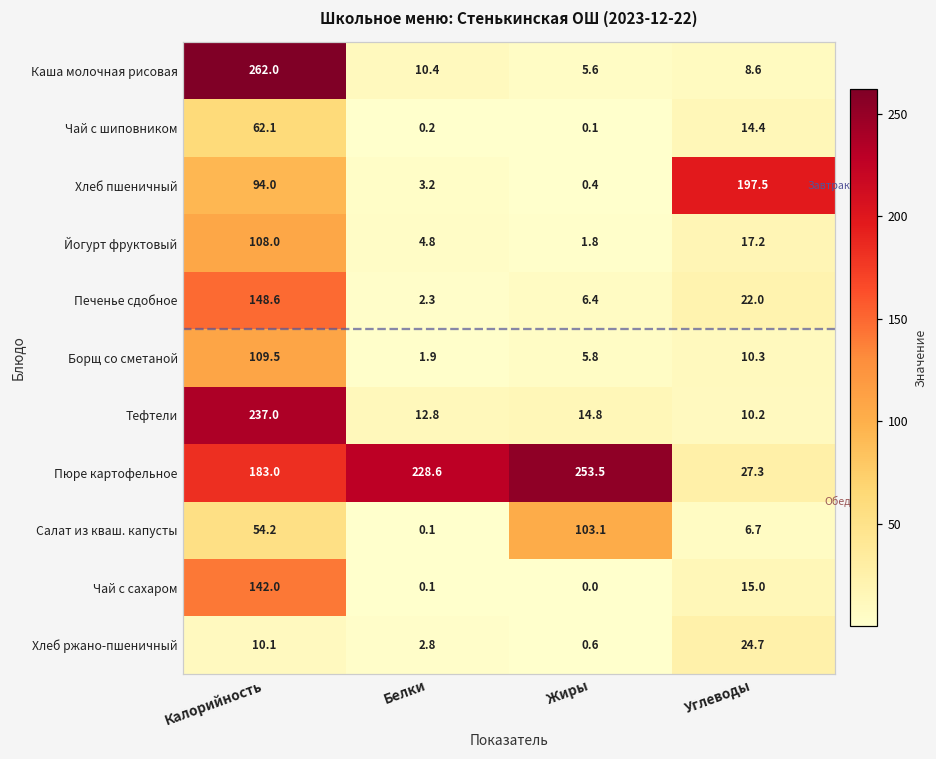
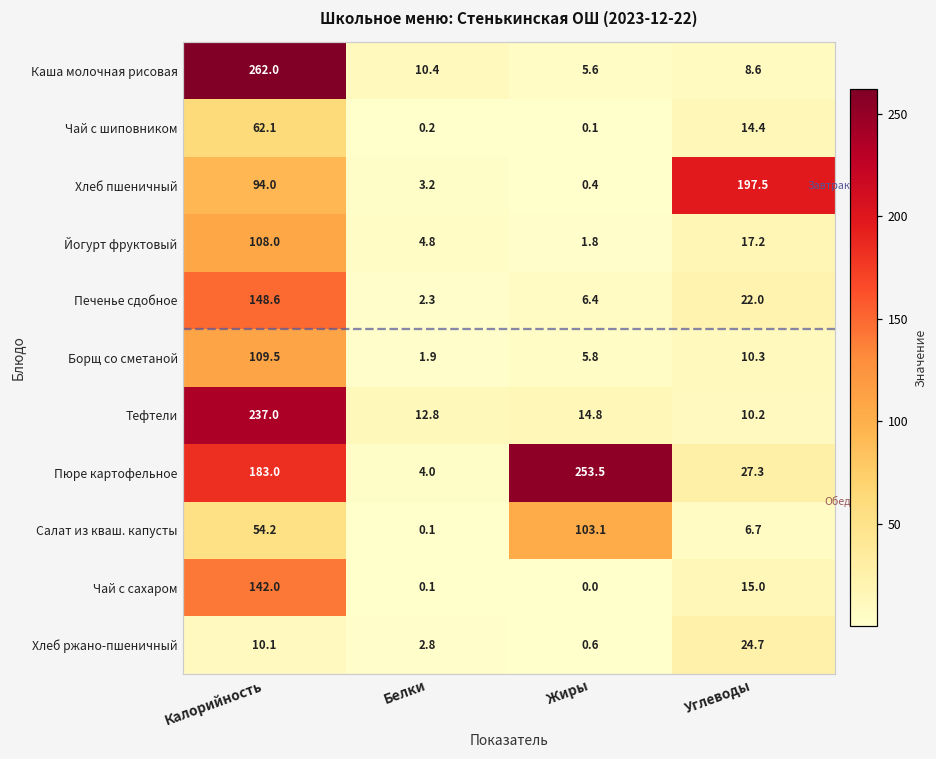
  {
    "Каша молочная рисовая": {
      "Калорийность": 262.0,
      "Белки": 10.4,
      "Жиры": 5.6,
      "Углеводы": 8.6
    },
    "Чай с шиповником": {
      "Калорийность": 62.1,
      "Белки": 0.2,
      "Жиры": 0.1,
      "Углеводы": 14.4
    },
    "Хлеб пшеничный": {
      "Калорийность": 94.0,
      "Белки": 3.2,
      "Жиры": 0.4
    },
    "Йогурт фруктовый": {
      "Калорийность": 108.0,
      "Белки": 4.8,
      "Жиры": 1.8,
      "Углеводы": 17.2
    },
    "Печенье сдобное": {
      "Калорийность": 148.6,
      "Белки": 2.3,
      "Жиры": 6.4,
      "Углеводы": 22.0
    },
    "Борщ со сметаной": {
      "Калорийность": 109.5,
      "Белки": 1.9,
      "Жиры": 5.8,
      "Углеводы": 10.3
    },
    "Тефтели": {
      "Калорийность": 237.0,
      "Белки": 12.8,
      "Жиры": 14.8,
      "Углеводы": 10.2
    },
    "Пюре картофельное": {
      "Калорийность": 183.0,
-     "Белки": 228.6,
+     "Белки": 4.0,
      "Жиры": 253.5,
      "Углеводы": 27.3
    },
    "Салат из кваш. капусты": {
      "Калорийность": 54.2,
      "Белки": 0.1,
      "Жиры": 103.1,
      "Углеводы": 6.7
    },
    "Чай с сахаром": {
      "Калорийность": 142.0,
      "Белки": 0.1,
      "Жиры": 0.0,
      "Углеводы": 15.0
    },
    "Хлеб ржано-пшеничный": {
      "Калорийность": 10.1,
      "Белки": 2.8,
      "Жиры": 0.6,
      "Углеводы": 24.7
    }
  }
